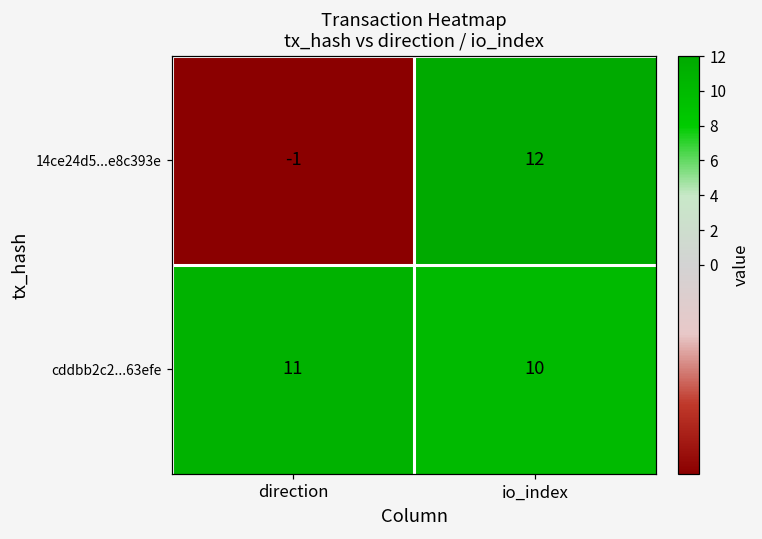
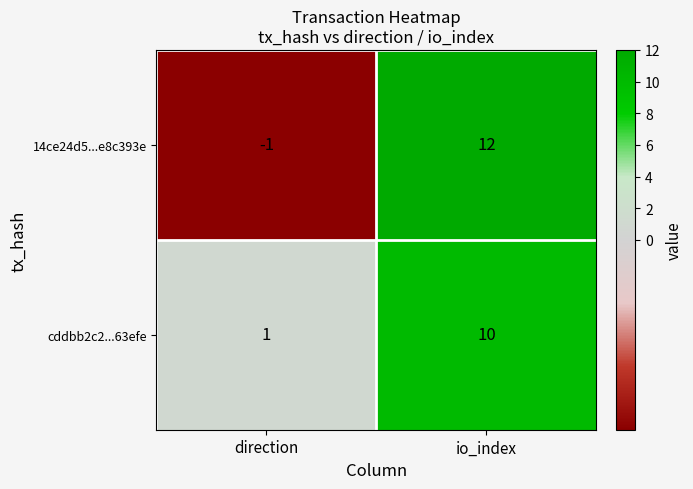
  {
    "14ce24d5...e8c393e": {
      "direction": -1,
      "io_index": 12
    },
    "cddbb2c2...63efe": {
-     "direction": 11,
+     "direction": 1,
      "io_index": 10
    }
  }
